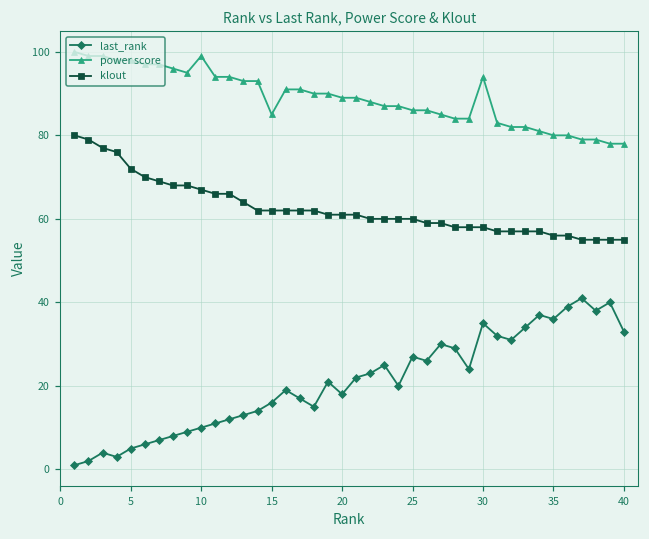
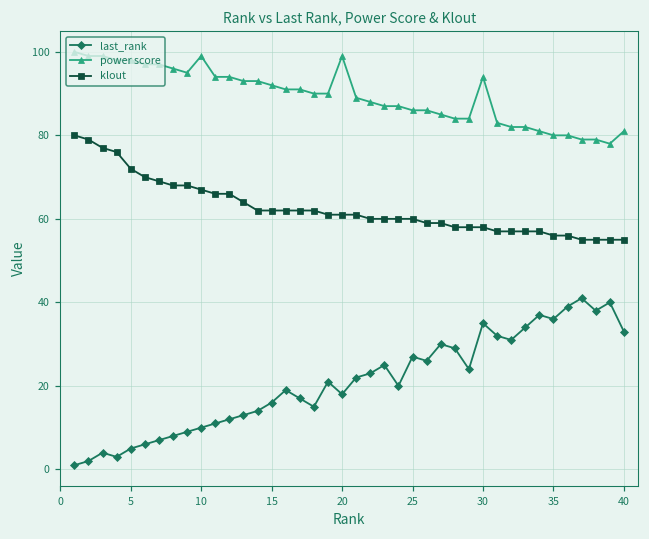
  {
    "power score": {
      "10": 99,
-     "15": 85,
-     "20": 89,
+     "15": 92,
+     "20": 99,
      "25": 86,
      "30": 94,
      "35": 80,
-     "40": 78
+     "40": 81
    }
  }
